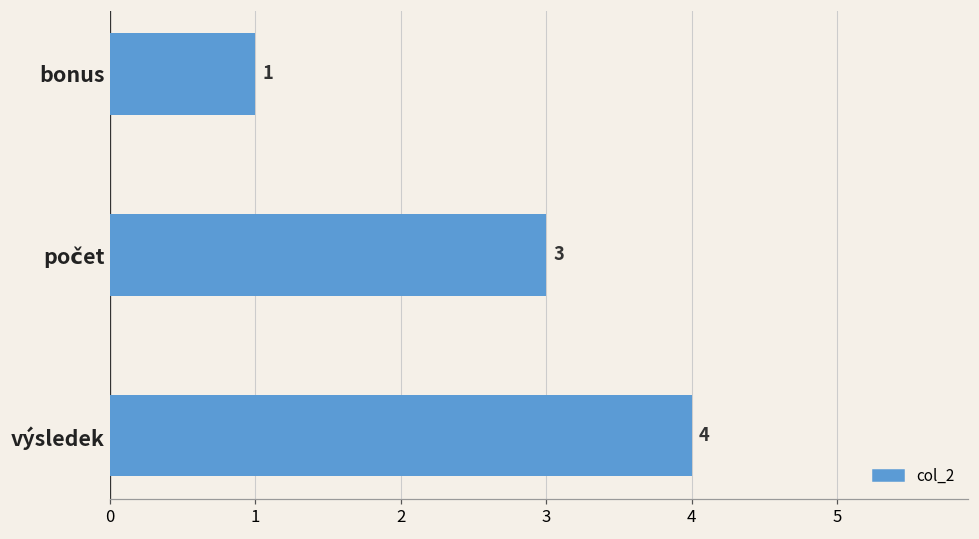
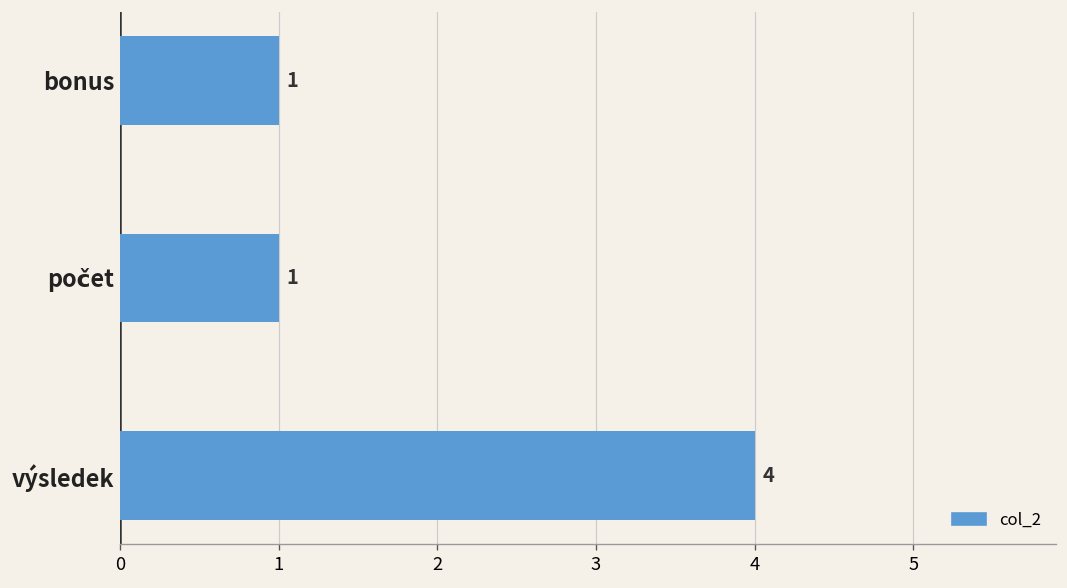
  {
    "bonus": 1,
-   "počet": 3,
+   "počet": 1,
    "výsledek": 4
  }
